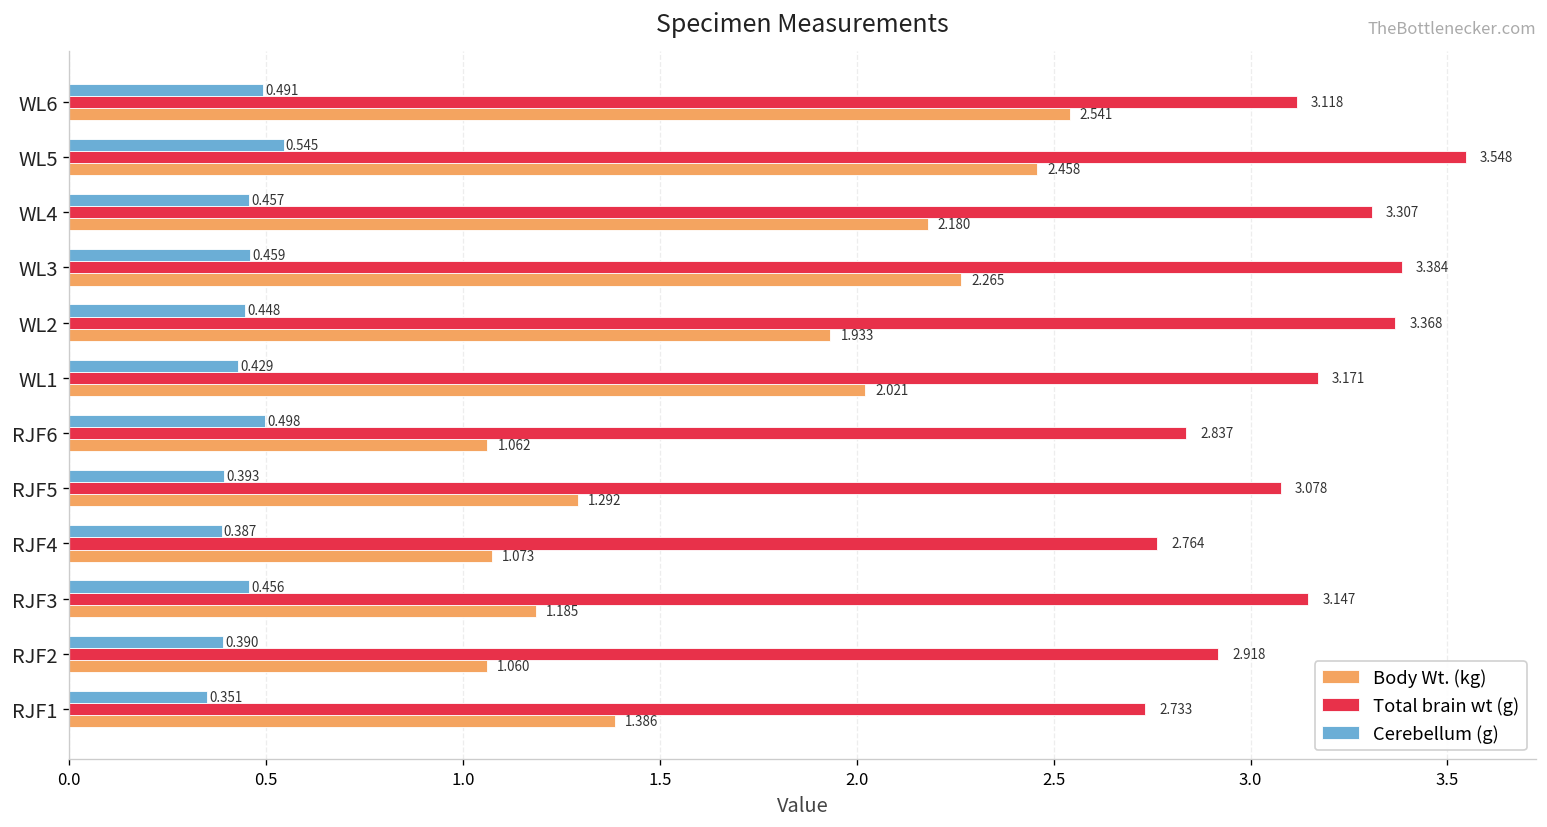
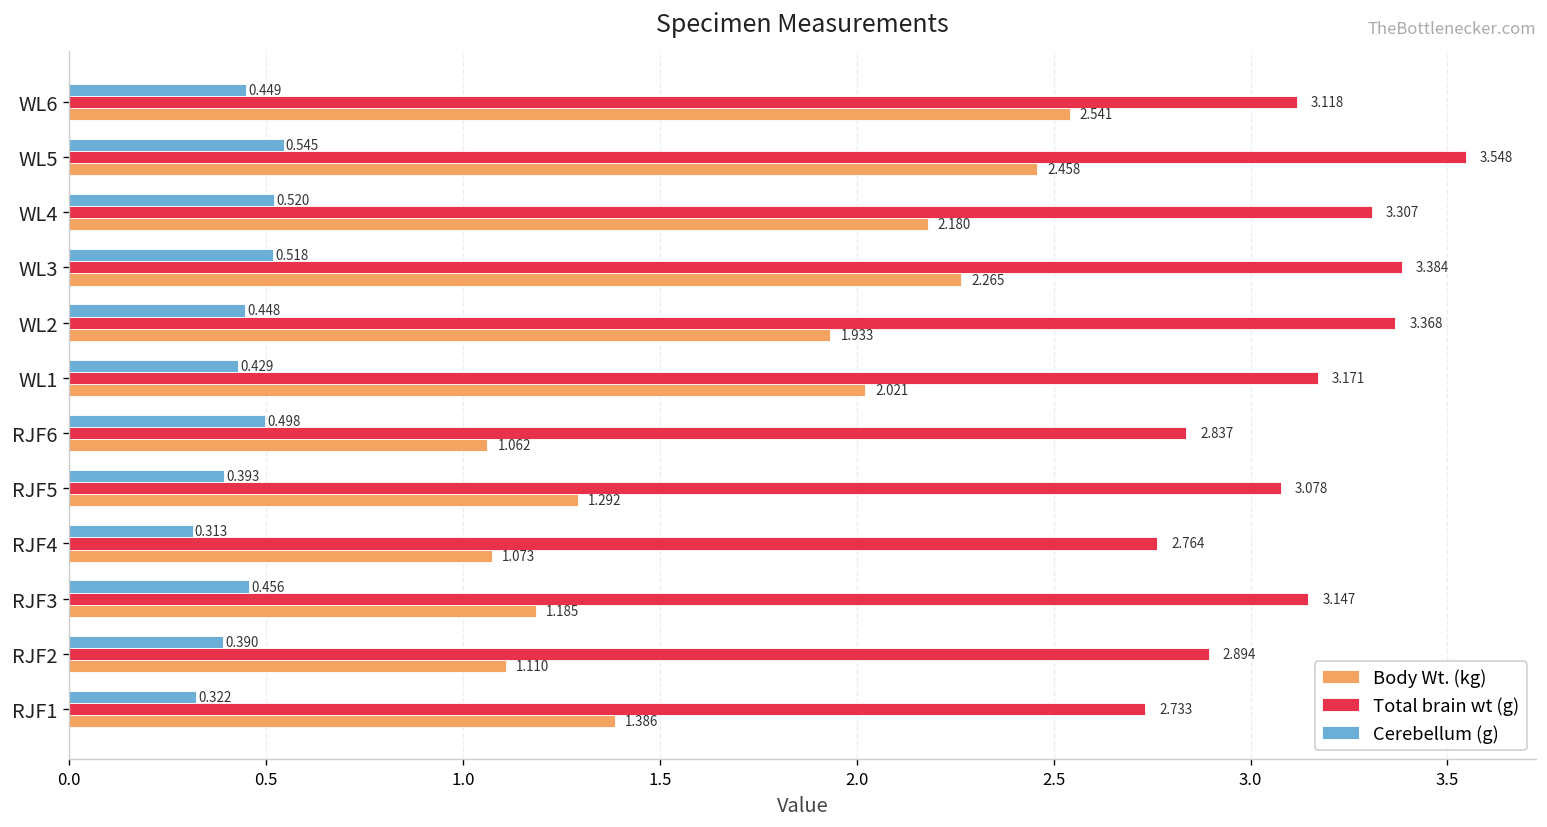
  {
    "Body Wt. (kg)": {
      "WL6": 2.541,
      "WL5": 2.458,
      "WL4": 2.180,
      "WL3": 2.265,
      "WL2": 1.933,
      "WL1": 2.021,
      "RJF6": 1.062,
      "RJF5": 1.292,
      "RJF4": 1.073,
      "RJF3": 1.185,
-     "RJF2": 1.060,
+     "RJF2": 1.110,
      "RJF1": 1.386
    },
    "Total brain wt (g)": {
      "WL6": 3.118,
      "WL5": 3.548,
      "WL4": 3.307,
      "WL3": 3.384,
      "WL2": 3.368,
      "WL1": 3.171,
      "RJF6": 2.837,
      "RJF5": 3.078,
      "RJF4": 2.764,
      "RJF3": 3.147,
-     "RJF2": 2.918,
+     "RJF2": 2.894,
      "RJF1": 2.733
    },
    "Cerebellum (g)": {
-     "WL6": 0.491,
+     "WL6": 0.449,
      "WL5": 0.545,
-     "WL4": 0.457,
-     "WL3": 0.459,
+     "WL4": 0.520,
+     "WL3": 0.518,
      "WL2": 0.448,
      "WL1": 0.429,
      "RJF6": 0.498,
      "RJF5": 0.393,
-     "RJF4": 0.387,
+     "RJF4": 0.313,
      "RJF3": 0.456,
      "RJF2": 0.390,
-     "RJF1": 0.351
+     "RJF1": 0.322
    }
  }
